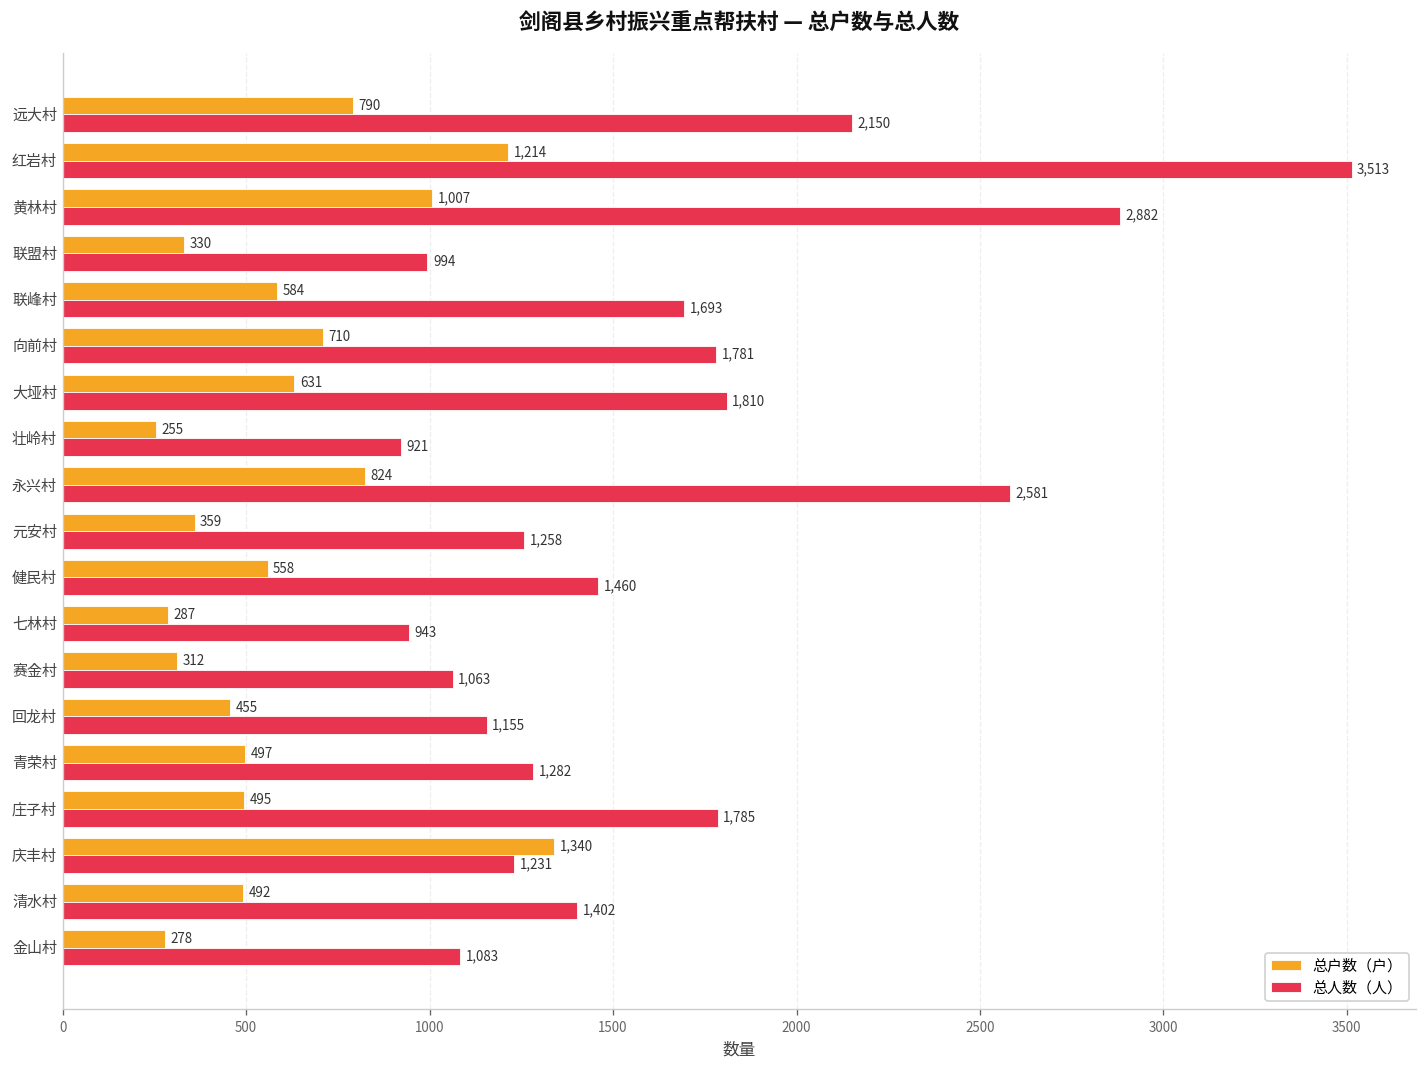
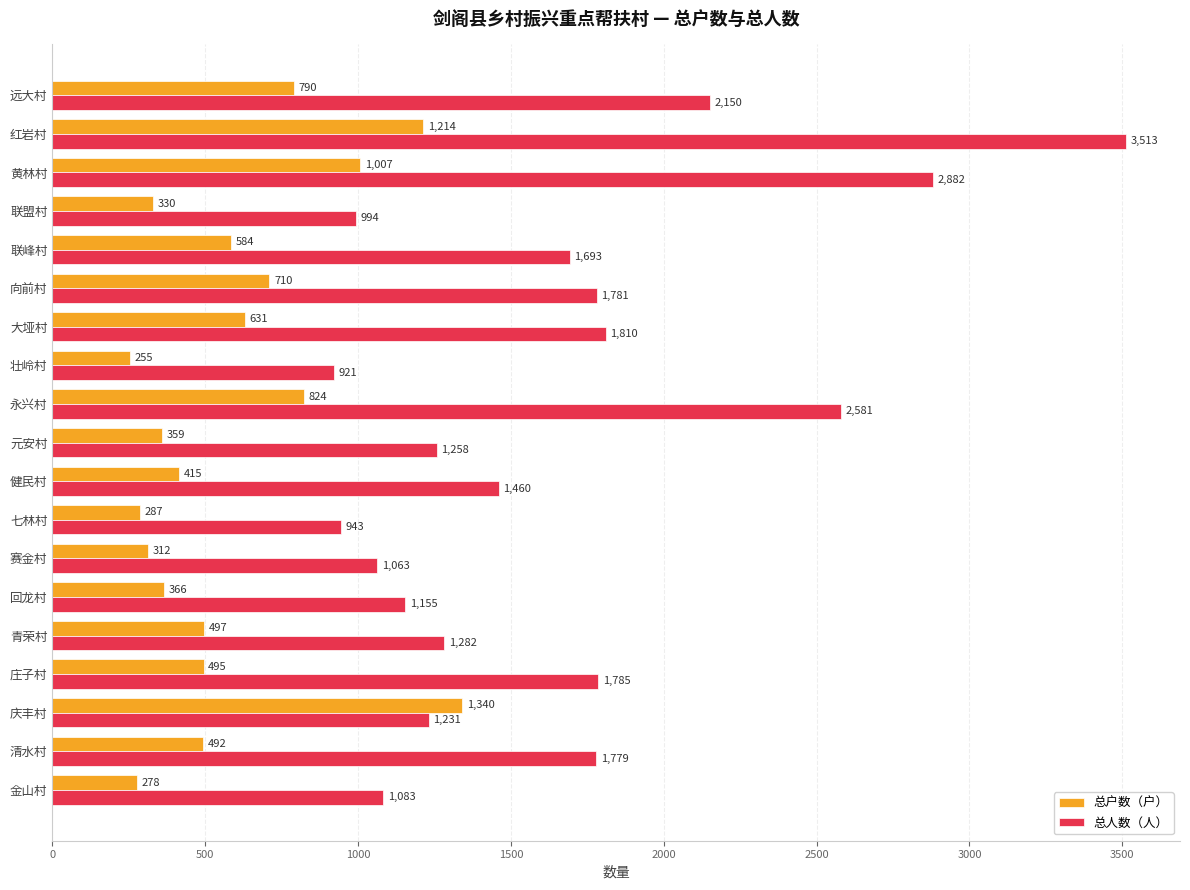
  {
    "总户数（户）": {
      "远大村": "790",
      "红岩村": "1,214",
      "黄林村": "1,007",
      "联盟村": "330",
      "联峰村": "584",
      "向前村": "710",
      "大垭村": "631",
      "壮岭村": "255",
      "永兴村": "824",
      "元安村": "359",
-     "健民村": "558",
+     "健民村": "415",
      "七林村": "287",
      "赛金村": "312",
-     "回龙村": "455",
+     "回龙村": "366",
      "青荣村": "497",
      "庄子村": "495",
      "庆丰村": "1,340",
      "清水村": "492",
      "金山村": "278"
    },
    "总人数（人）": {
      "远大村": "2,150",
      "红岩村": "3,513",
      "黄林村": "2,882",
      "联盟村": "994",
      "联峰村": "1,693",
      "向前村": "1,781",
      "大垭村": "1,810",
      "壮岭村": "921",
      "永兴村": "2,581",
      "元安村": "1,258",
      "健民村": "1,460",
      "七林村": "943",
      "赛金村": "1,063",
      "回龙村": "1,155",
      "青荣村": "1,282",
      "庄子村": "1,785",
      "庆丰村": "1,231",
-     "清水村": "1,402",
+     "清水村": "1,779",
      "金山村": "1,083"
    }
  }
